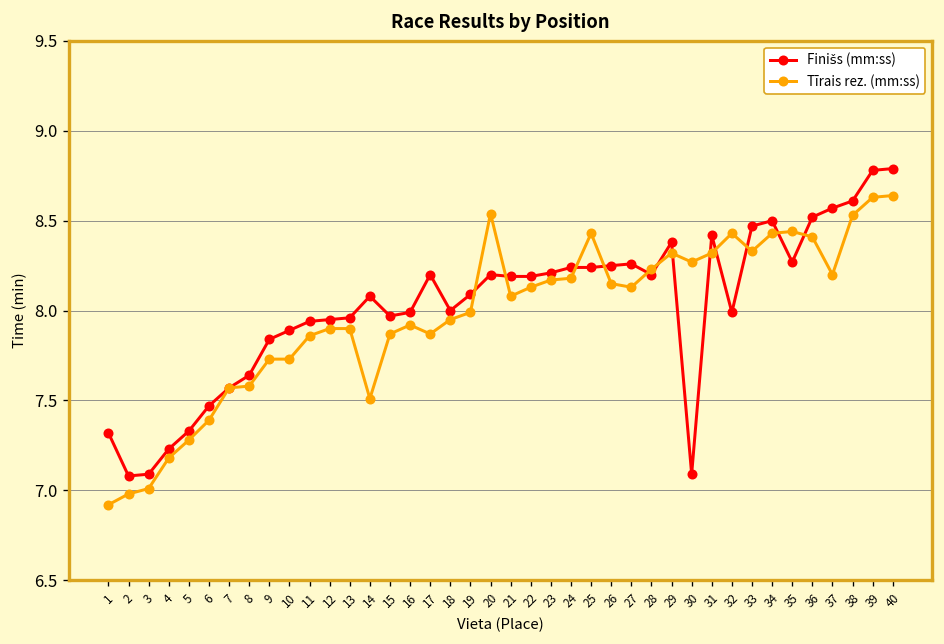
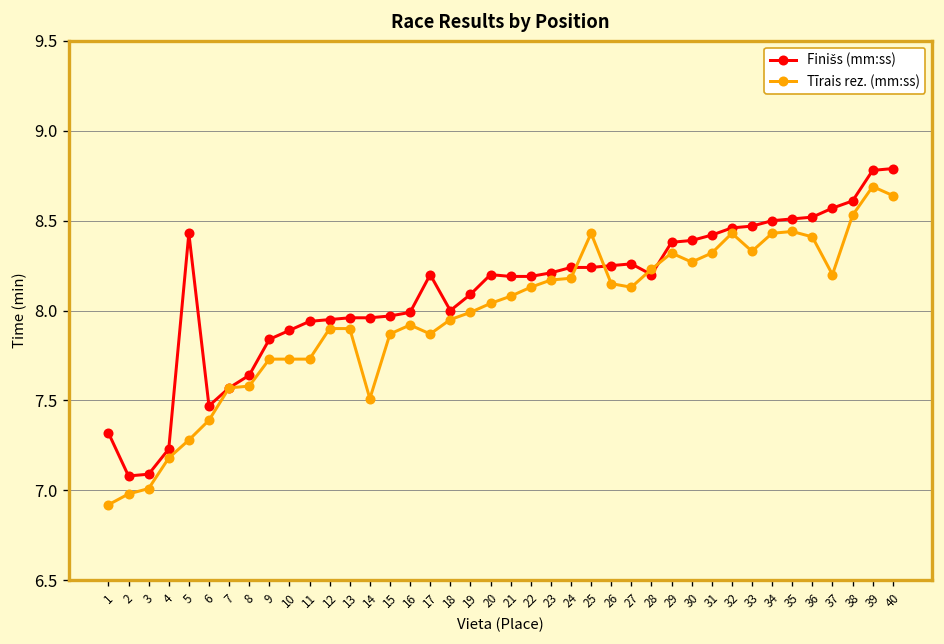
  {
    "Finišs (mm:ss)": {
      "1": 7.32,
      "2": 7.08,
      "3": 7.09,
      "4": 7.23,
-     "5": 7.33,
+     "5": 8.43,
      "6": 7.47,
      "8": 7.64,
      "9": 7.84,
      "10": 7.89,
      "11": 7.94,
      "12": 7.95,
      "13": 7.96,
-     "14": 8.08,
+     "14": 7.96,
      "15": 7.97,
      "16": 7.99,
      "17": 8.20,
      "18": 8.00,
      "19": 8.09,
      "20": 8.20,
      "21": 8.19,
      "22": 8.19,
      "23": 8.21,
      "24": 8.24,
      "25": 8.24,
      "26": 8.25,
      "27": 8.26,
      "28": 8.20,
      "29": 8.38,
-     "30": 7.09,
+     "30": 8.39,
      "31": 8.42,
-     "32": 7.99,
+     "32": 8.46,
      "33": 8.47,
      "34": 8.50,
-     "35": 8.27,
+     "35": 8.51,
      "36": 8.52,
      "37": 8.57,
      "38": 8.61,
      "39": 8.78,
      "40": 8.79
    },
    "Tīrais rez. (mm:ss)": {
      "1": 6.92,
      "2": 6.98,
      "3": 7.01,
      "4": 7.18,
      "5": 7.28,
      "6": 7.39,
      "8": 7.58,
      "9": 7.73,
      "10": 7.73,
-     "11": 7.86,
+     "11": 7.73,
      "12": 7.90,
      "13": 7.90,
      "14": 7.51,
      "15": 7.87,
      "16": 7.92,
      "17": 7.87,
      "18": 7.95,
      "19": 7.99,
-     "20": 8.54,
+     "20": 8.04,
      "21": 8.08,
      "22": 8.13,
      "23": 8.17,
      "24": 8.18,
      "25": 8.43,
      "26": 8.15,
      "27": 8.13,
      "28": 8.23,
      "29": 8.32,
      "30": 8.27,
      "31": 8.32,
      "32": 8.43,
      "33": 8.33,
      "34": 8.43,
      "35": 8.44,
      "36": 8.41,
      "37": 8.20,
      "38": 8.53,
-     "39": 8.63,
+     "39": 8.69,
      "40": 8.64
    }
  }
